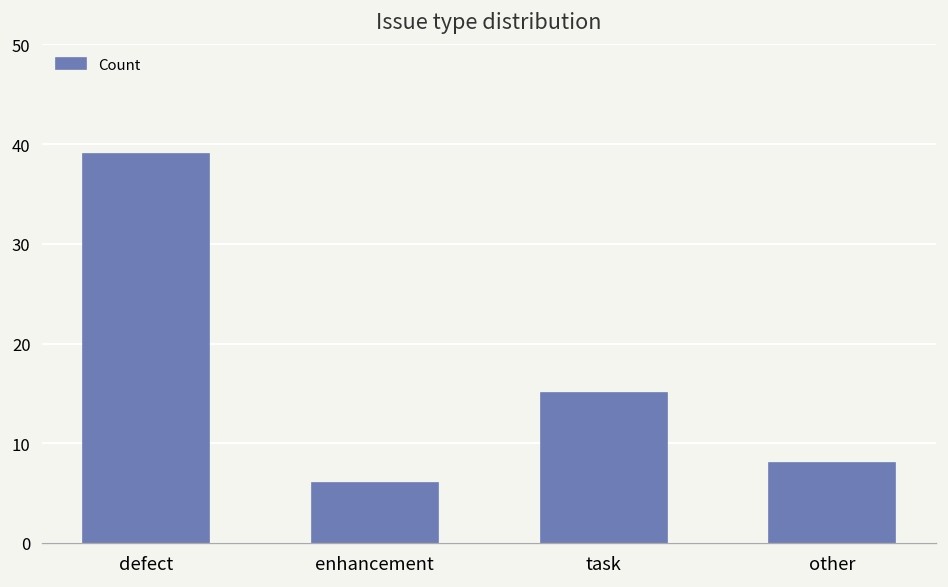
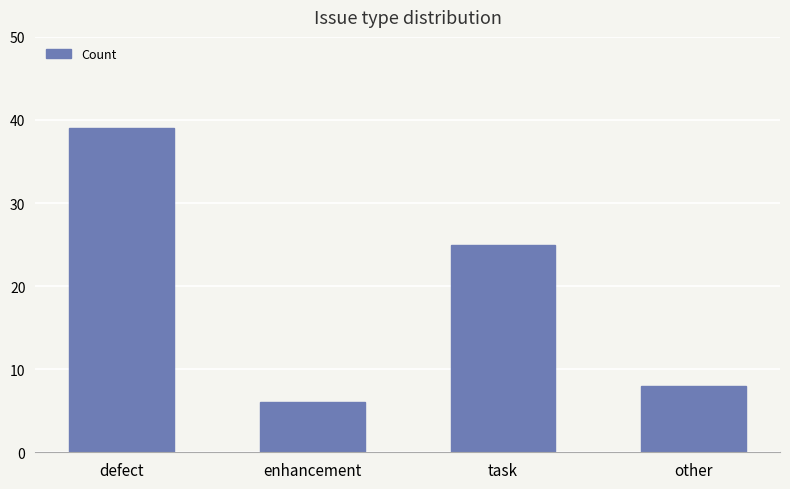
  {
    "defect": 39,
    "enhancement": 6,
-   "task": 15,
+   "task": 25,
    "other": 8
  }
